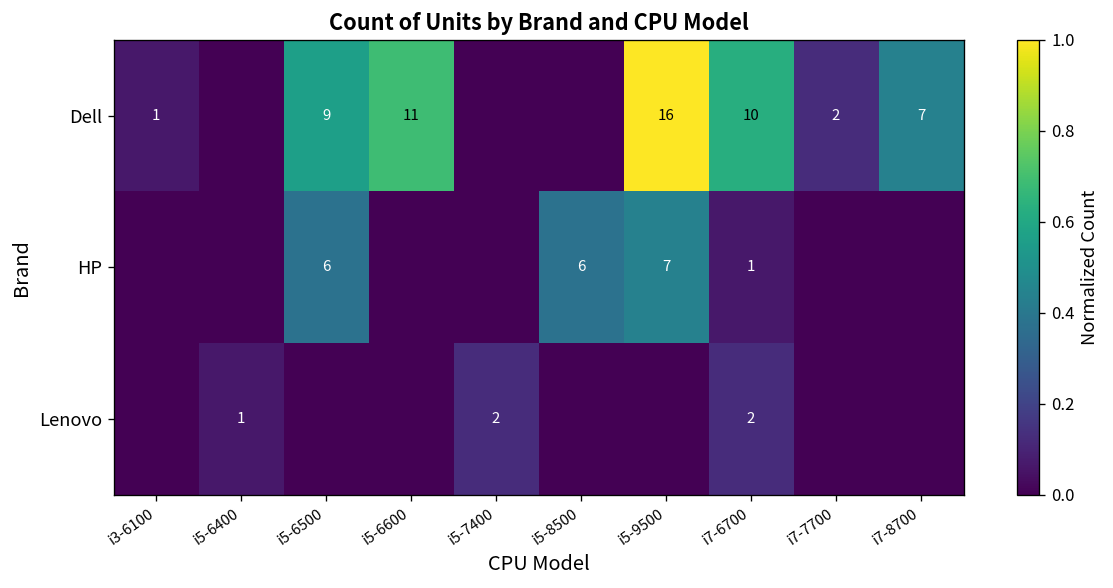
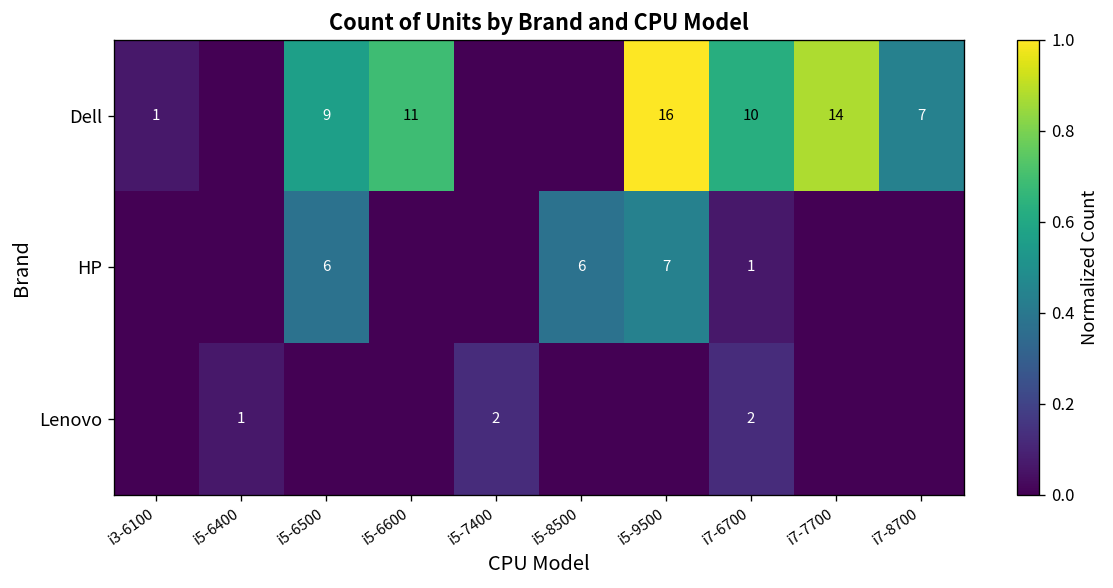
  {
    "Dell": {
      "i3-6100": 1,
      "i5-6500": 9,
      "i5-6600": 11,
      "i5-9500": 16,
      "i7-6700": 10,
-     "i7-7700": 2,
+     "i7-7700": 14,
      "i7-8700": 7
    },
    "HP": {
      "i5-6500": 6,
      "i5-8500": 6,
      "i5-9500": 7,
      "i7-6700": 1
    },
    "Lenovo": {
      "i5-6400": 1,
      "i5-7400": 2,
      "i7-6700": 2
    }
  }
